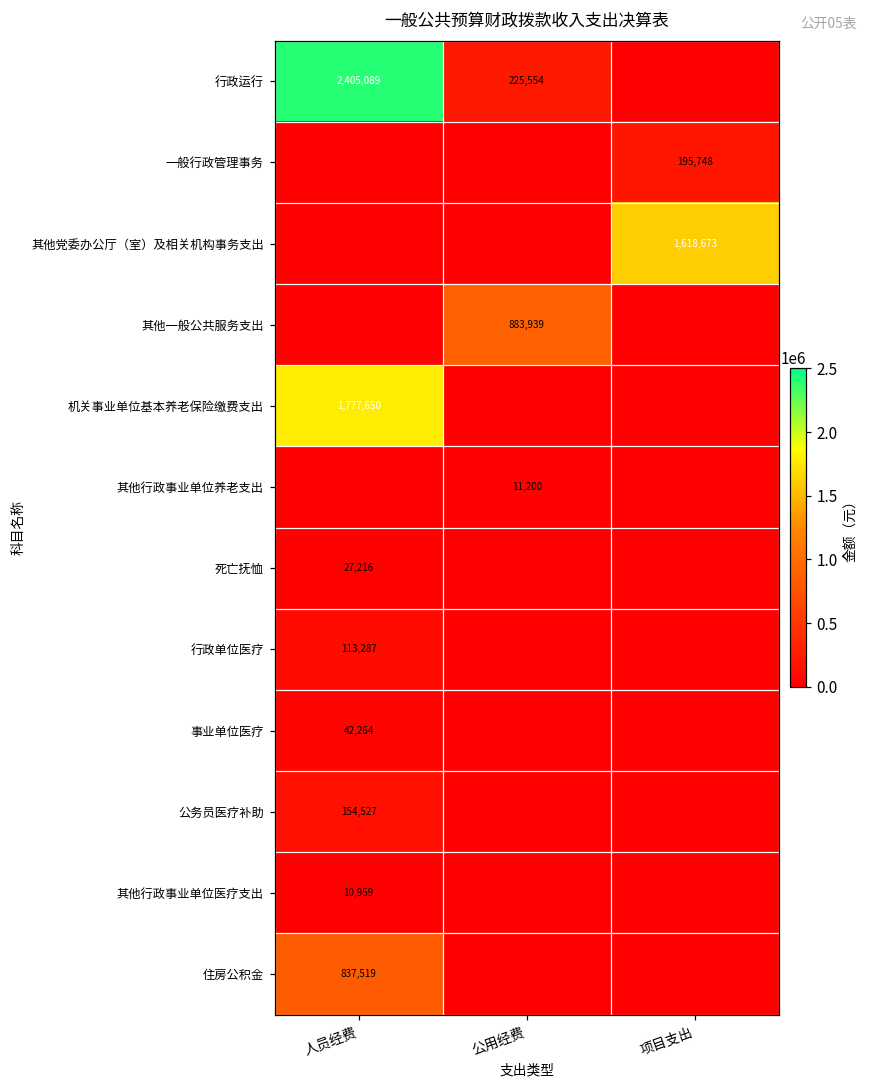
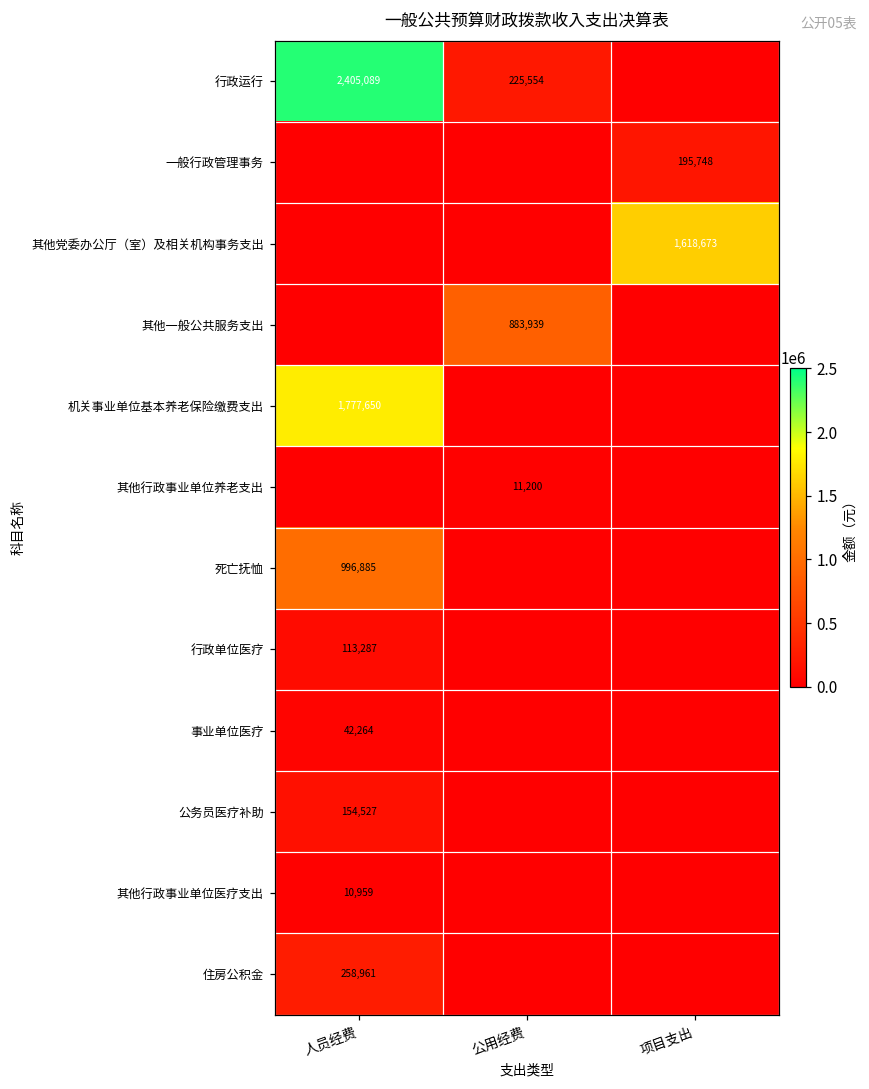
  {
    "行政运行": {
      "人员经费": "2,405,089",
      "公用经费": "225,554"
    },
    "一般行政管理事务": {
      "项目支出": "195,748"
    },
    "其他党委办公厅（室）及相关机构事务支出": {
      "项目支出": "1,618,673"
    },
    "其他一般公共服务支出": {
      "公用经费": "883,939"
    },
    "机关事业单位基本养老保险缴费支出": {
      "人员经费": "1,777,650"
    },
    "其他行政事业单位养老支出": {
      "公用经费": "11,200"
    },
    "死亡抚恤": {
-     "人员经费": "27,216"
+     "人员经费": "996,885"
    },
    "行政单位医疗": {
      "人员经费": "113,287"
    },
    "事业单位医疗": {
      "人员经费": "42,264"
    },
    "公务员医疗补助": {
      "人员经费": "154,527"
    },
    "其他行政事业单位医疗支出": {
      "人员经费": "10,959"
    },
    "住房公积金": {
-     "人员经费": "837,519"
+     "人员经费": "258,961"
    }
  }
